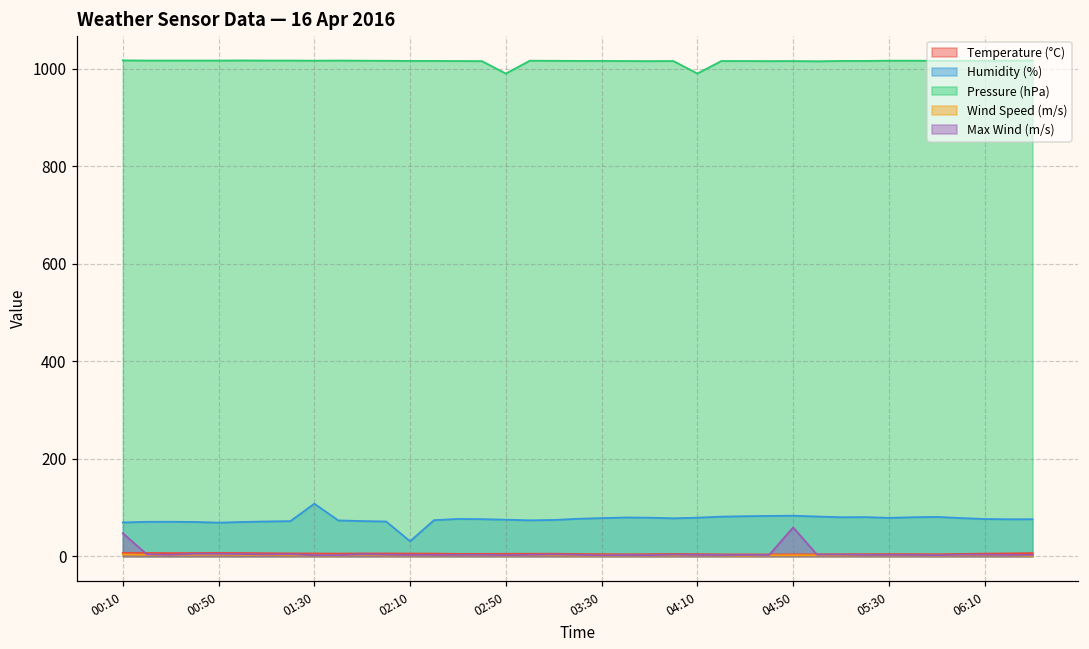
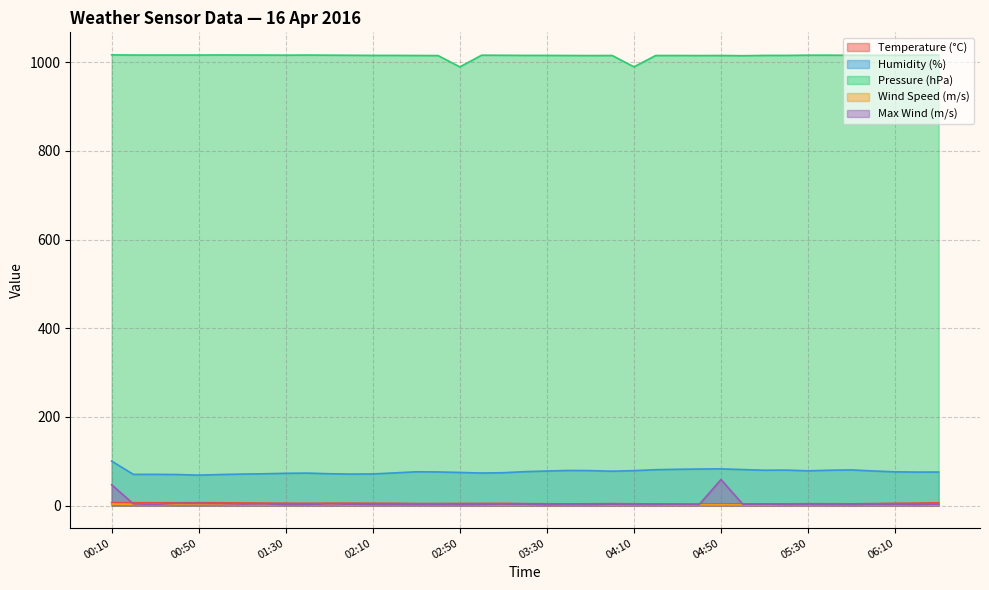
  {
    "Humidity (%)": {
-     "00:10": 70,
+     "00:10": 100,
      "00:50": 70,
-     "01:30": 110,
-     "02:10": 30,
+     "01:30": 70,
+     "02:10": 70,
      "02:50": 70,
      "03:30": 80,
      "04:10": 80,
      "04:50": 80,
      "05:30": 80,
      "06:10": 80
    },
    "Pressure (hPa)": {
      "00:10": 1020,
      "00:50": 1020,
      "01:30": 1020,
      "02:10": 1020,
      "02:50": 990,
      "03:30": 1020,
      "04:10": 990,
      "04:50": 1020,
      "05:30": 1020
    },
    "Max Wind (m/s)": {
      "00:10": 50,
      "04:50": 60
    }
  }
